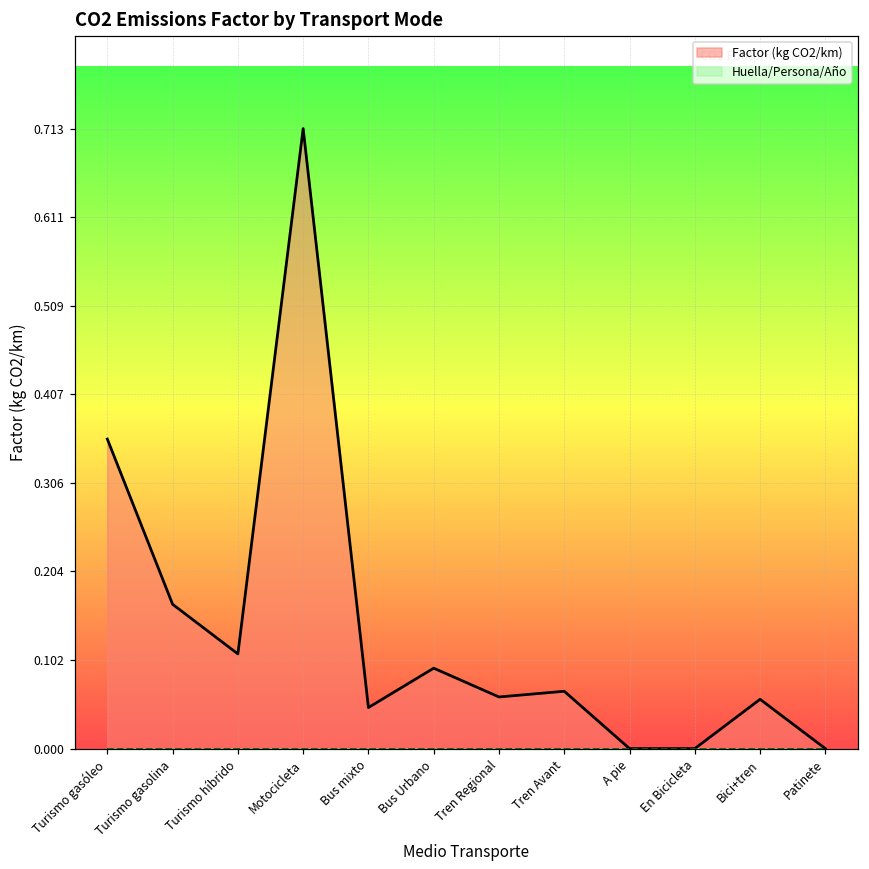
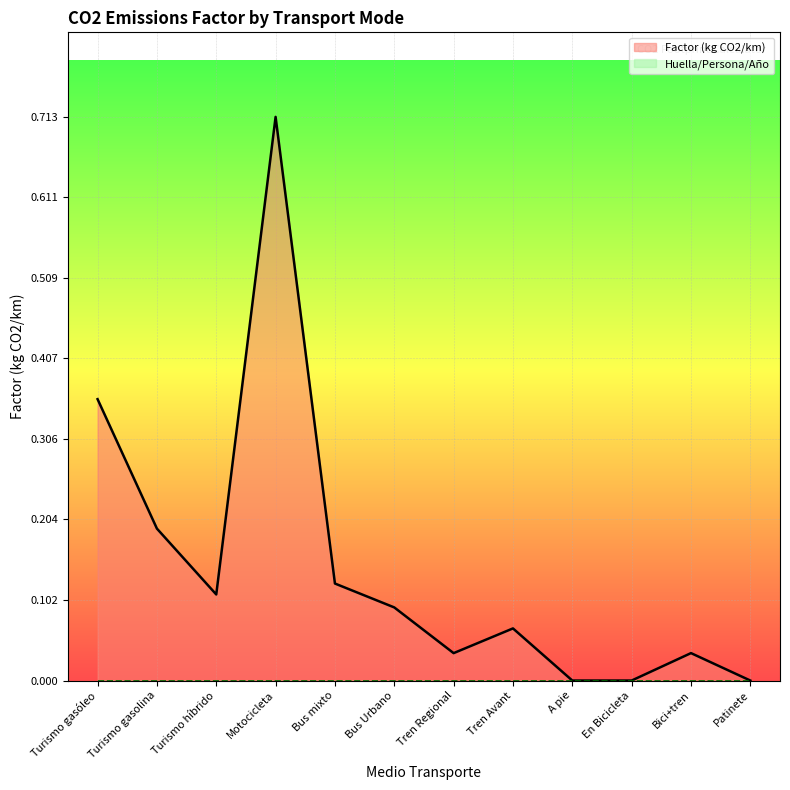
  {
    "Factor (kg CO2/km)": {
      "Turismo gasóleo": 0.36,
-     "Turismo gasolina": 0.17,
+     "Turismo gasolina": 0.19,
      "Turismo híbrido": 0.11,
      "Motocicleta": 0.71,
-     "Bus mixto": 0.05,
+     "Bus mixto": 0.12,
      "Bus Urbano": 0.09,
-     "Tren Regional": 0.06,
+     "Tren Regional": 0.03,
      "Tren Avant": 0.07,
-     "Bici+tren": 0.06
+     "Bici+tren": 0.03
    },
    "Huella/Persona/Año": {
      "Turismo gasóleo": 0.00,
      "Turismo gasolina": 0.00,
      "Turismo híbrido": 0.00,
      "Motocicleta": 0.00,
      "Bus mixto": 0.00,
      "Bus Urbano": 0.00,
      "Tren Regional": 0.00,
      "Tren Avant": 0.00,
      "Bici+tren": 0.00
    }
  }
